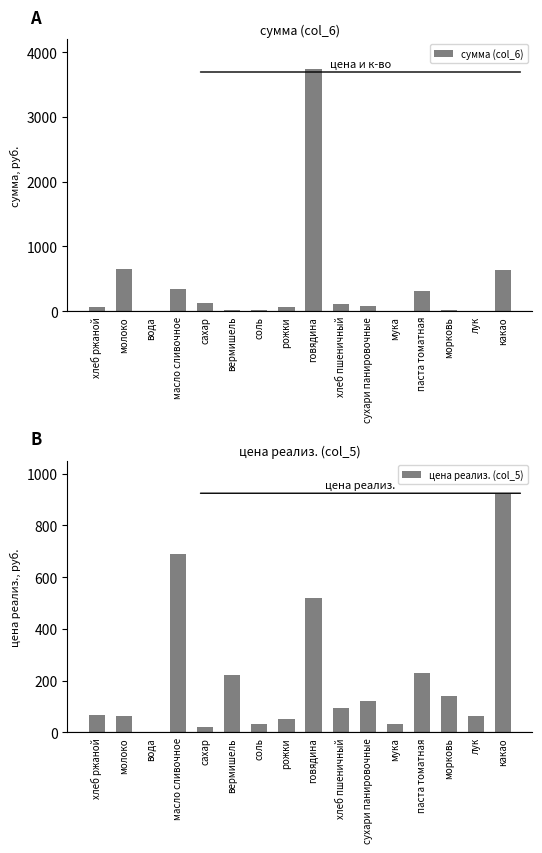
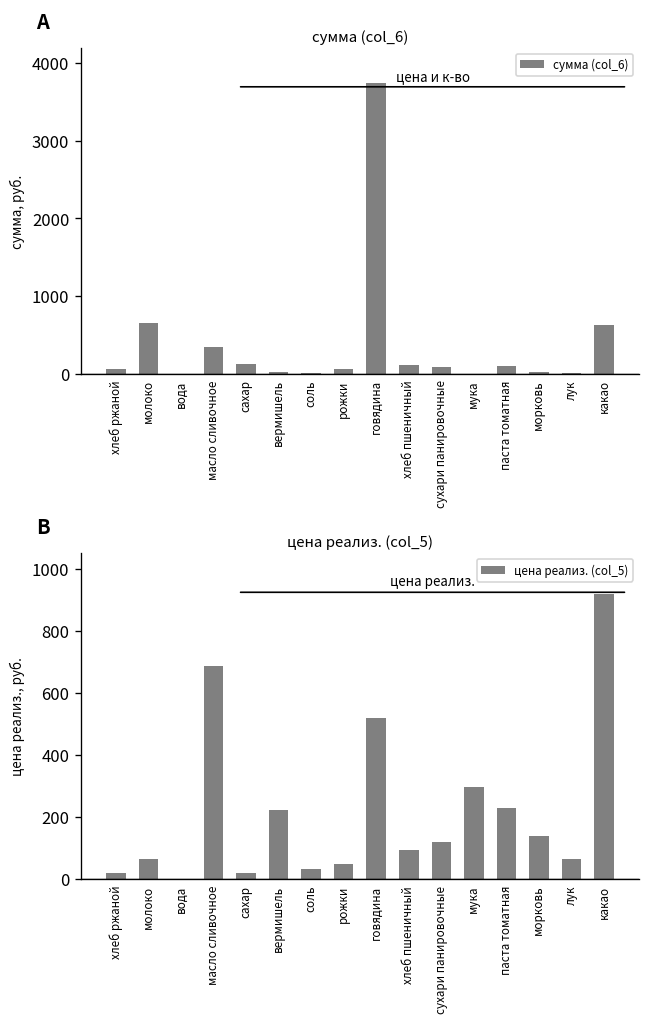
  {
    "сумма (col_6)": {
      "хлеб ржаной": 100,
      "молоко": 700,
      "вода": 0,
      "масло сливочное": 300,
      "сахар": 100,
      "рожки": 100,
      "говядина": 3700,
      "хлеб пшеничный": 100,
      "сухари панировочные": 100,
-     "паста томатная": 300,
+     "паста томатная": 100,
      "какао": 600
    },
    "цена реализ. (col_5)": {
-     "хлеб ржаной": 70,
+     "хлеб ржаной": 20,
      "молоко": 60,
      "вода": 0,
      "масло сливочное": 690,
      "сахар": 20,
      "вермишель": 220,
      "соль": 30,
      "рожки": 50,
      "говядина": 520,
      "хлеб пшеничный": 90,
      "сухари панировочные": 120,
-     "мука": 30,
+     "мука": 300,
      "паста томатная": 230,
      "морковь": 140,
      "лук": 70,
      "какао": 920
    }
  }
